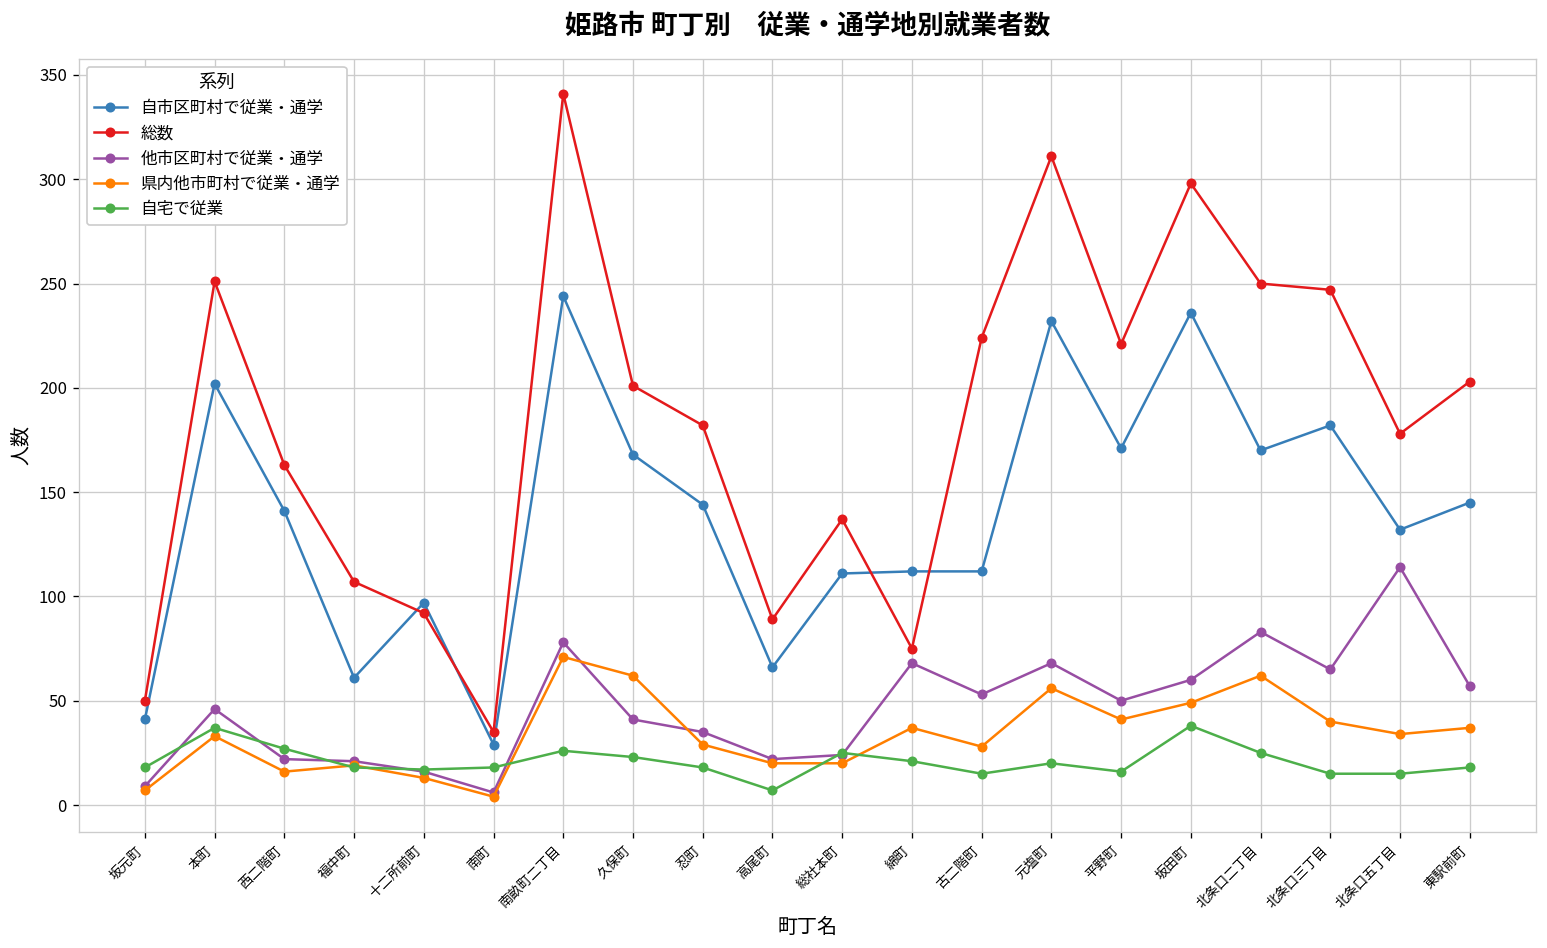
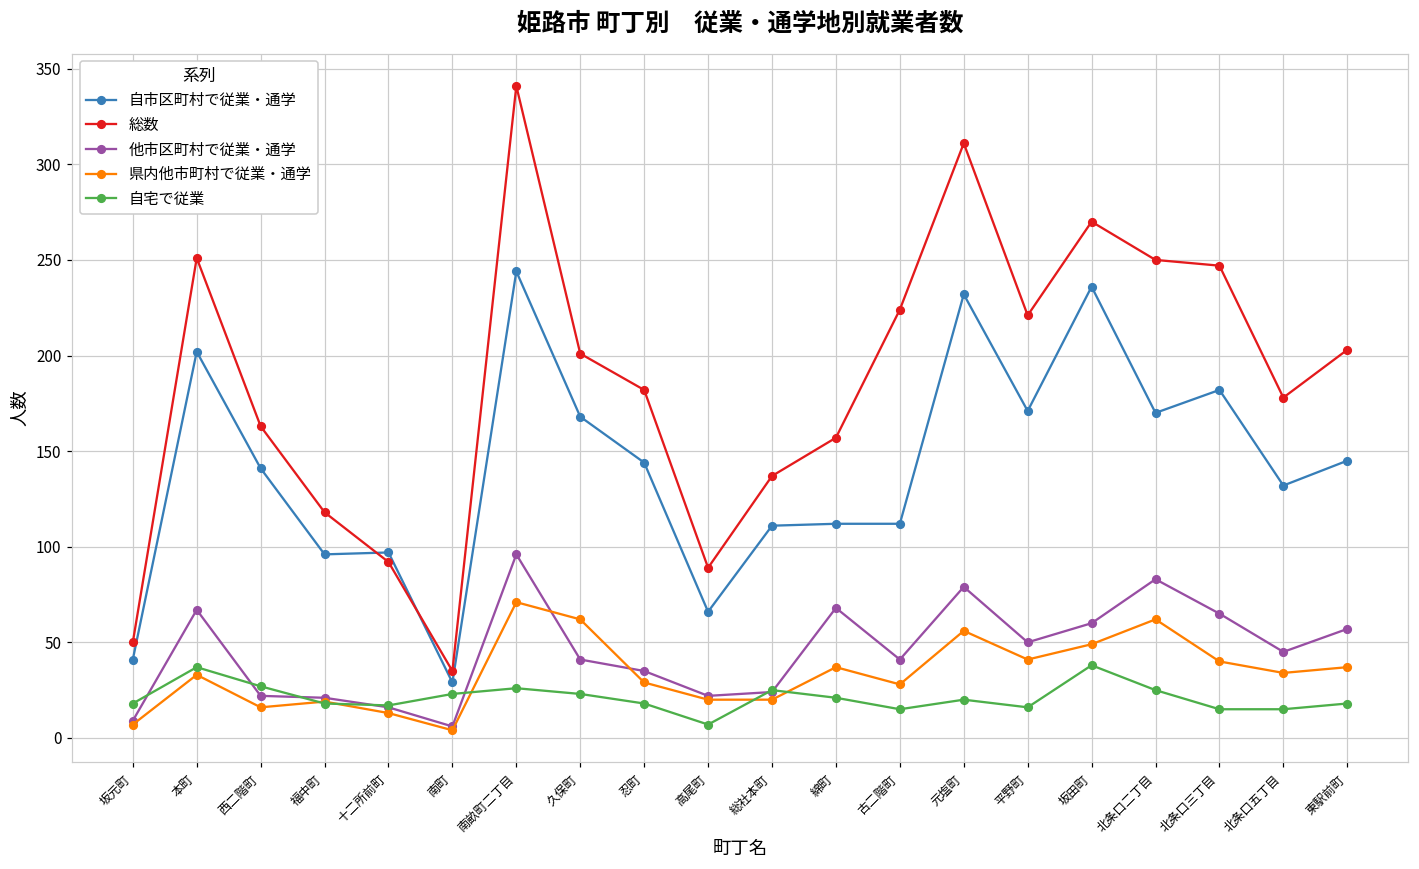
  {
    "自市区町村で従業・通学": {
      "坂元町": 41,
      "本町": 202,
      "西二階町": 141,
-     "福中町": 61,
+     "福中町": 96,
      "十二所前町": 97,
      "南町": 29,
      "南畝町二丁目": 244,
      "久保町": 168,
      "忍町": 144,
      "高尾町": 66,
      "総社本町": 111,
      "綿町": 112,
      "古二階町": 112,
      "元塩町": 232,
      "平野町": 171,
      "坂田町": 236,
      "北条口二丁目": 170,
      "北条口三丁目": 182,
      "北条口五丁目": 132,
      "東駅前町": 145
    },
    "総数": {
      "坂元町": 50,
      "本町": 251,
      "西二階町": 163,
-     "福中町": 107,
+     "福中町": 118,
      "十二所前町": 92,
      "南町": 35,
      "南畝町二丁目": 341,
      "久保町": 201,
      "忍町": 182,
      "高尾町": 89,
      "総社本町": 137,
-     "綿町": 75,
+     "綿町": 157,
      "古二階町": 224,
      "元塩町": 311,
      "平野町": 221,
-     "坂田町": 298,
+     "坂田町": 270,
      "北条口二丁目": 250,
      "北条口三丁目": 247,
      "北条口五丁目": 178,
      "東駅前町": 203
    },
    "他市区町村で従業・通学": {
      "坂元町": 9,
-     "本町": 46,
+     "本町": 67,
      "西二階町": 22,
      "福中町": 21,
      "南町": 6,
-     "南畝町二丁目": 78,
+     "南畝町二丁目": 96,
      "久保町": 41,
      "忍町": 35,
      "高尾町": 22,
      "綿町": 68,
-     "古二階町": 53,
-     "元塩町": 68,
+     "古二階町": 41,
+     "元塩町": 79,
      "平野町": 50,
      "坂田町": 60,
      "北条口二丁目": 83,
      "北条口三丁目": 65,
-     "北条口五丁目": 114,
+     "北条口五丁目": 45,
      "東駅前町": 57
    },
    "県内他市町村で従業・通学": {
      "坂元町": 7,
      "本町": 33,
      "西二階町": 16,
      "十二所前町": 13,
      "南町": 4,
      "南畝町二丁目": 71,
      "久保町": 62,
      "忍町": 29,
      "高尾町": 20,
      "総社本町": 20,
      "綿町": 37,
      "古二階町": 28,
      "元塩町": 56,
      "平野町": 41,
      "坂田町": 49,
      "北条口二丁目": 62,
      "北条口三丁目": 40,
      "北条口五丁目": 34,
      "東駅前町": 37
    },
    "自宅で従業": {
      "坂元町": 18,
      "本町": 37,
      "西二階町": 27,
-     "南町": 18,
+     "南町": 23,
      "南畝町二丁目": 26,
      "久保町": 23,
      "忍町": 18,
      "高尾町": 7,
      "綿町": 21,
      "古二階町": 15,
      "元塩町": 20,
      "平野町": 16,
      "坂田町": 38,
      "北条口二丁目": 25,
      "北条口三丁目": 15,
      "北条口五丁目": 15,
      "東駅前町": 18
    }
  }
